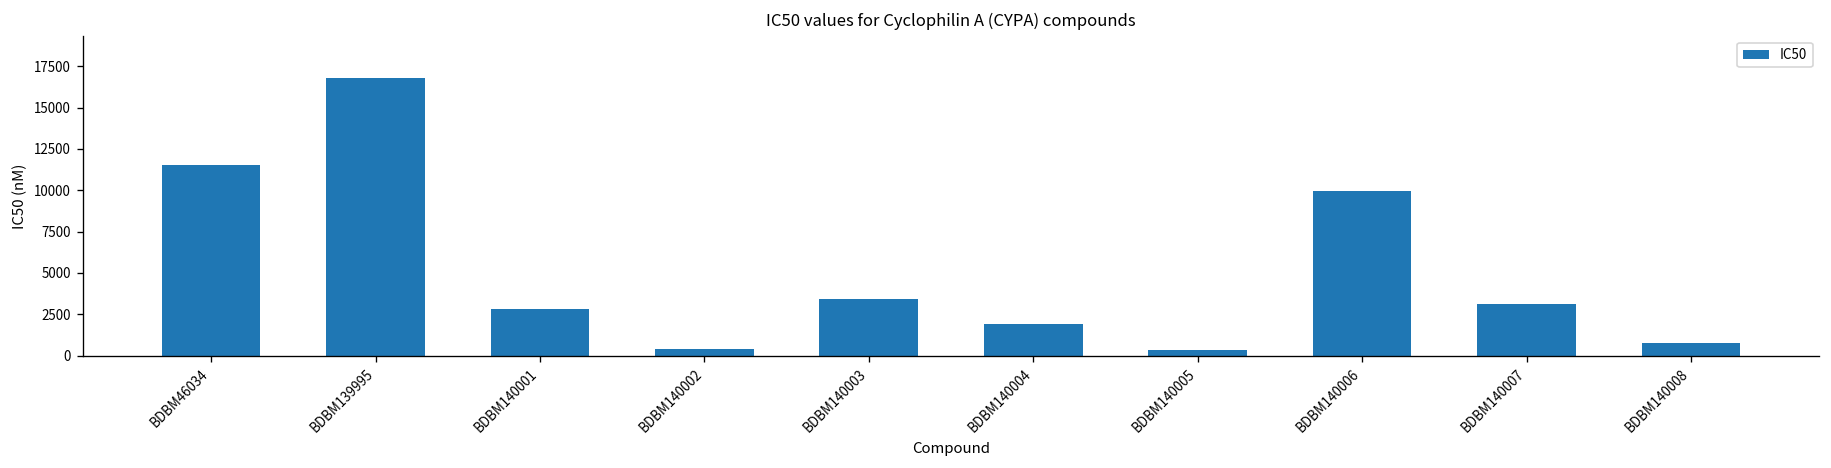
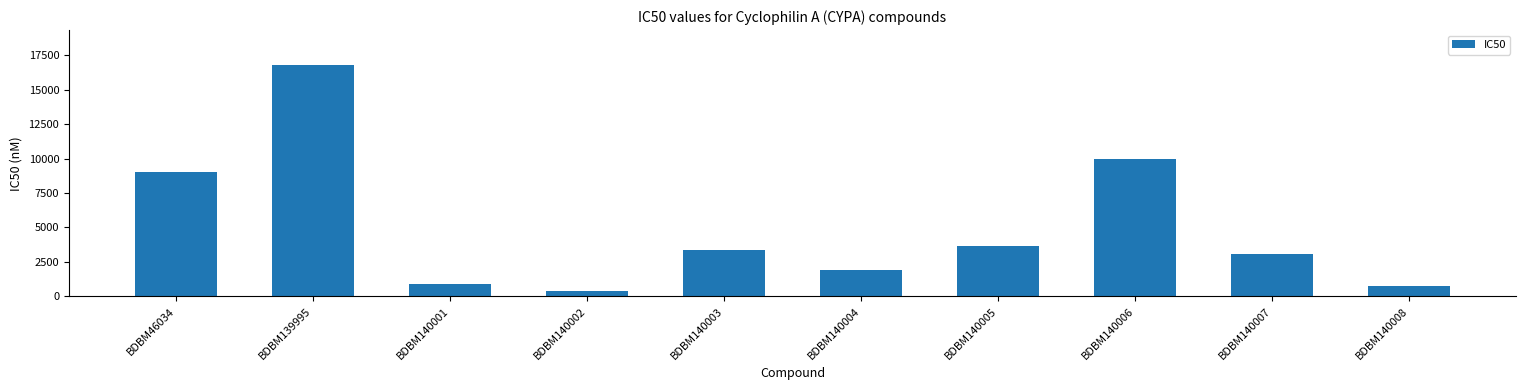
  {
-   "BDBM46034": 11500,
+   "BDBM46034": 9000,
    "BDBM139995": 16800,
-   "BDBM140001": 2800,
+   "BDBM140001": 900,
    "BDBM140002": 400,
    "BDBM140003": 3400,
    "BDBM140004": 1900,
-   "BDBM140005": 400,
+   "BDBM140005": 3700,
    "BDBM140006": 9900,
    "BDBM140007": 3100,
    "BDBM140008": 800
  }
